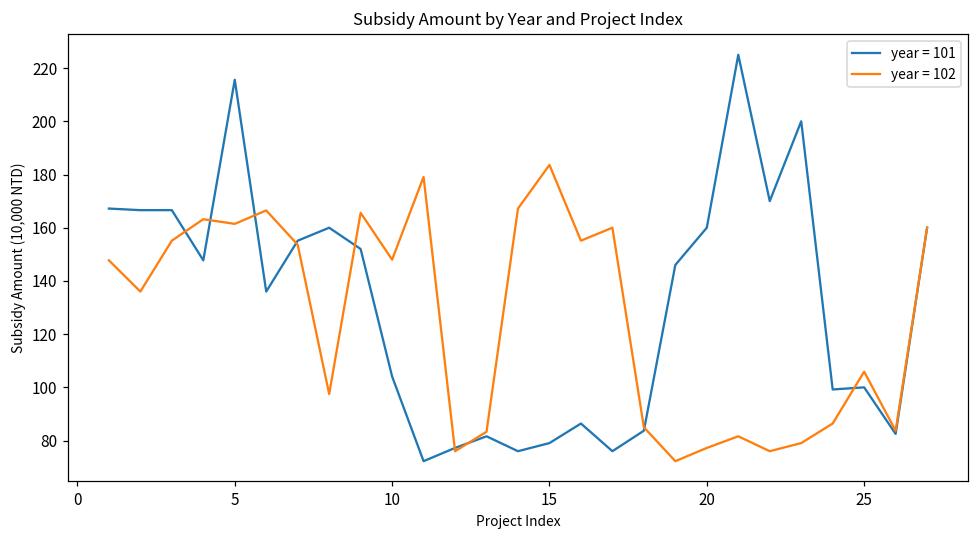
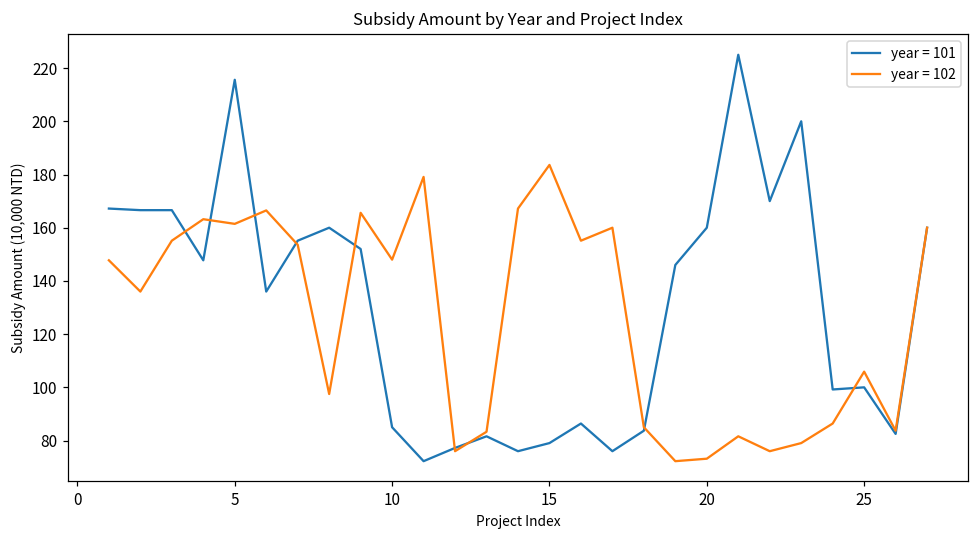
  {
    "year = 101": {
      "5": 216,
-     "10": 104,
+     "10": 85,
      "15": 79,
      "20": 160,
      "25": 100
    },
    "year = 102": {
      "5": 161,
      "10": 148,
      "15": 184,
-     "20": 77,
+     "20": 73,
      "25": 106
    }
  }
